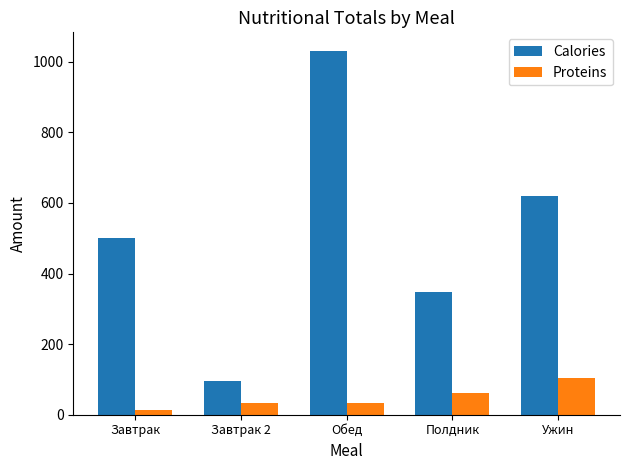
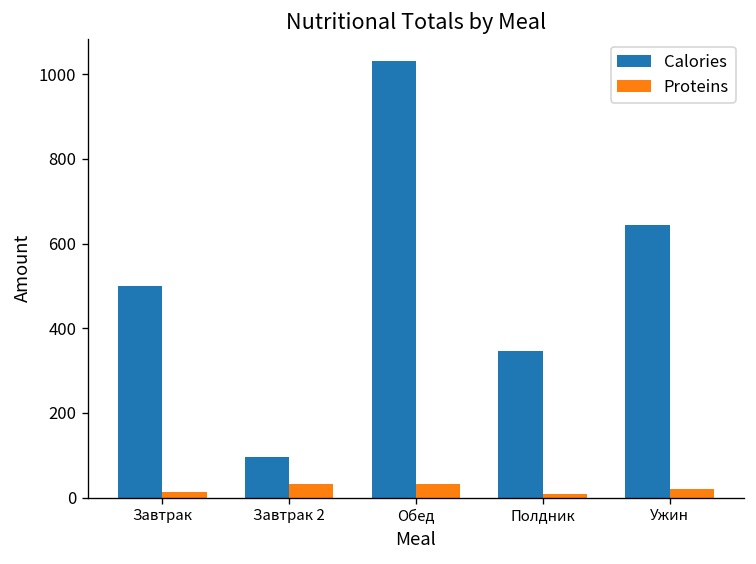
  {
    "Calories": {
      "Завтрак": 500,
      "Завтрак 2": 100,
      "Обед": 1030,
      "Полдник": 350,
-     "Ужин": 620
+     "Ужин": 640
    },
    "Proteins": {
      "Завтрак": 10,
      "Завтрак 2": 30,
      "Обед": 30,
-     "Полдник": 60,
-     "Ужин": 100
+     "Полдник": 10,
+     "Ужин": 20
    }
  }
